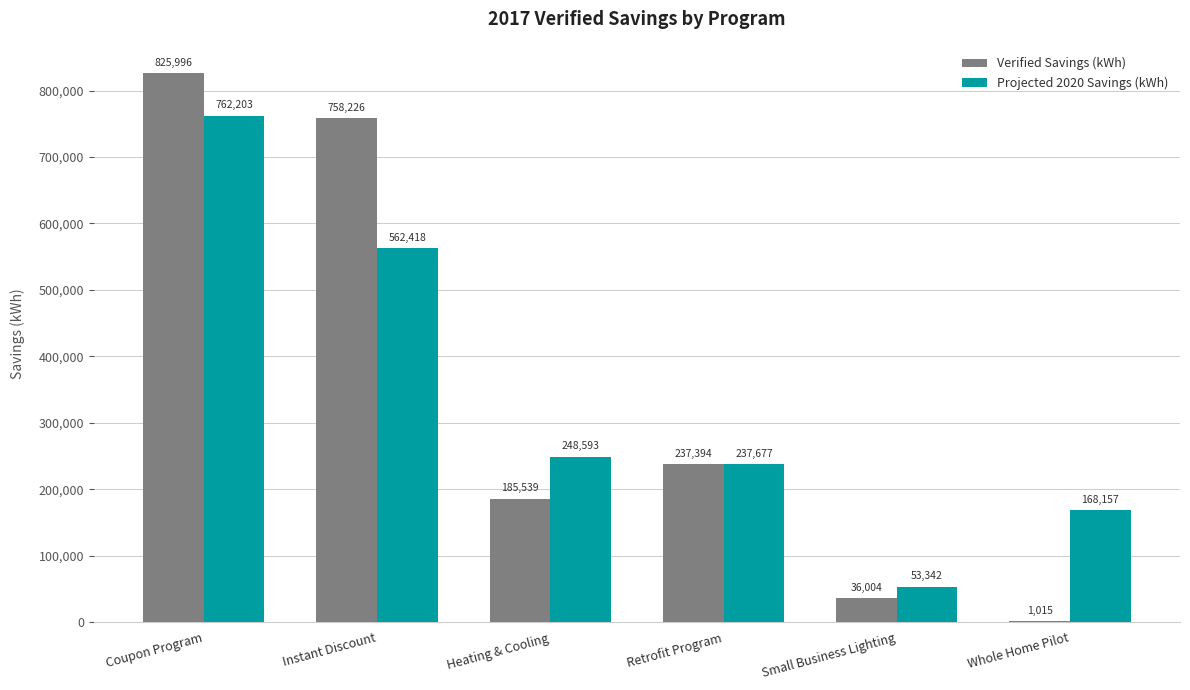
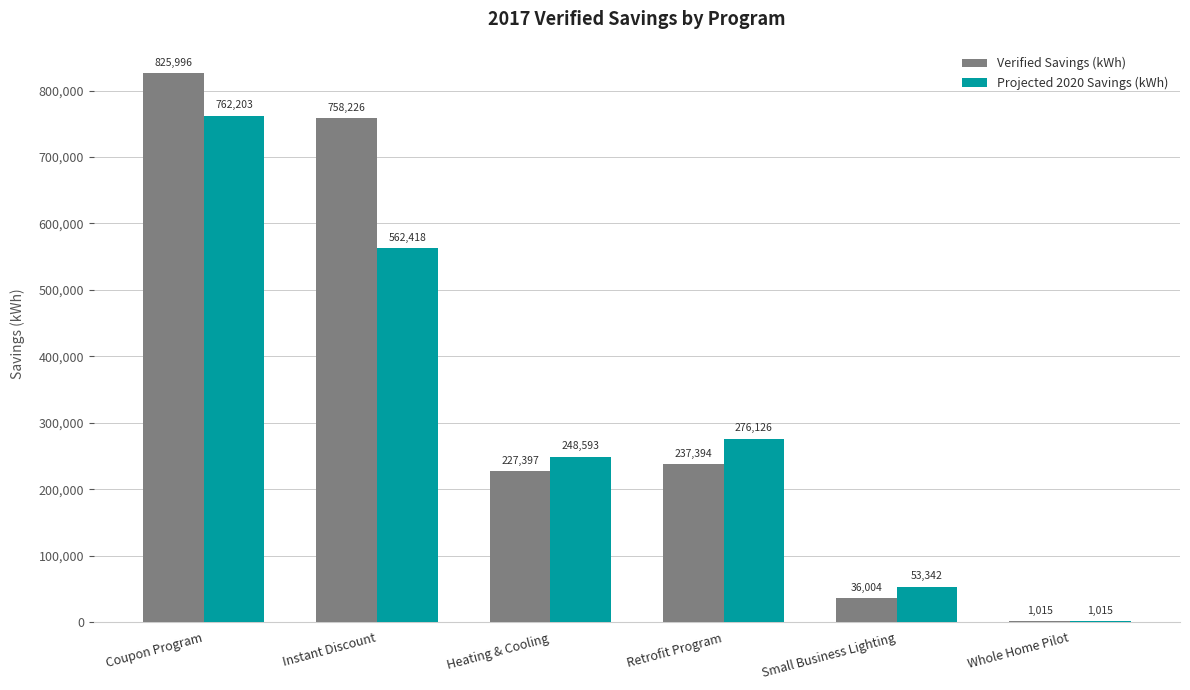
  {
    "Verified Savings (kWh)": {
      "Coupon Program": "825,996",
      "Instant Discount": "758,226",
-     "Heating & Cooling": "185,539",
+     "Heating & Cooling": "227,397",
      "Retrofit Program": "237,394",
      "Small Business Lighting": "36,004",
      "Whole Home Pilot": "1,015"
    },
    "Projected 2020 Savings (kWh)": {
      "Coupon Program": "762,203",
      "Instant Discount": "562,418",
      "Heating & Cooling": "248,593",
-     "Retrofit Program": "237,677",
+     "Retrofit Program": "276,126",
      "Small Business Lighting": "53,342",
-     "Whole Home Pilot": "168,157"
+     "Whole Home Pilot": "1,015"
    }
  }
